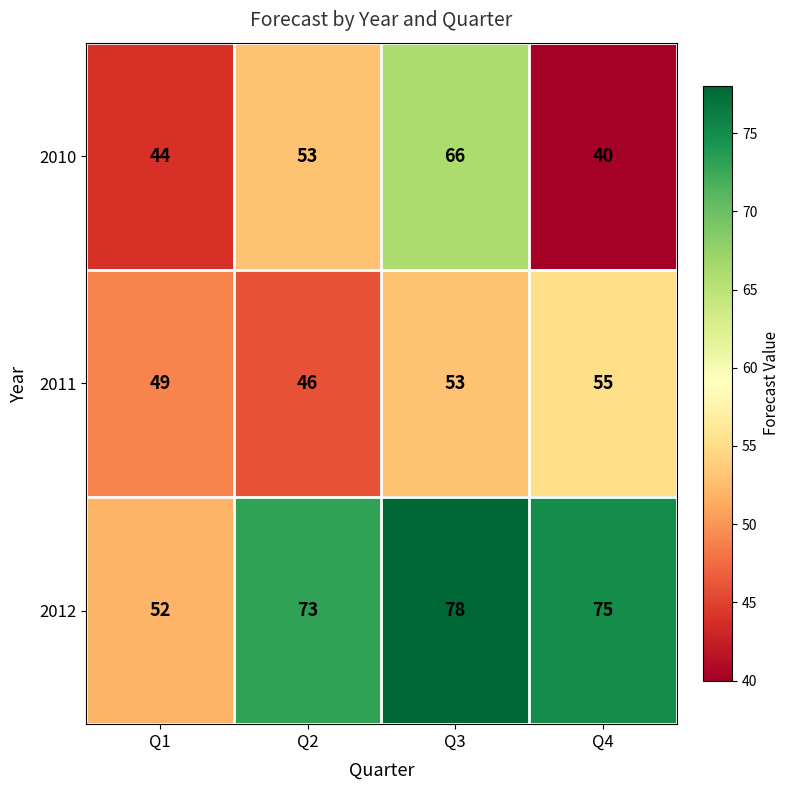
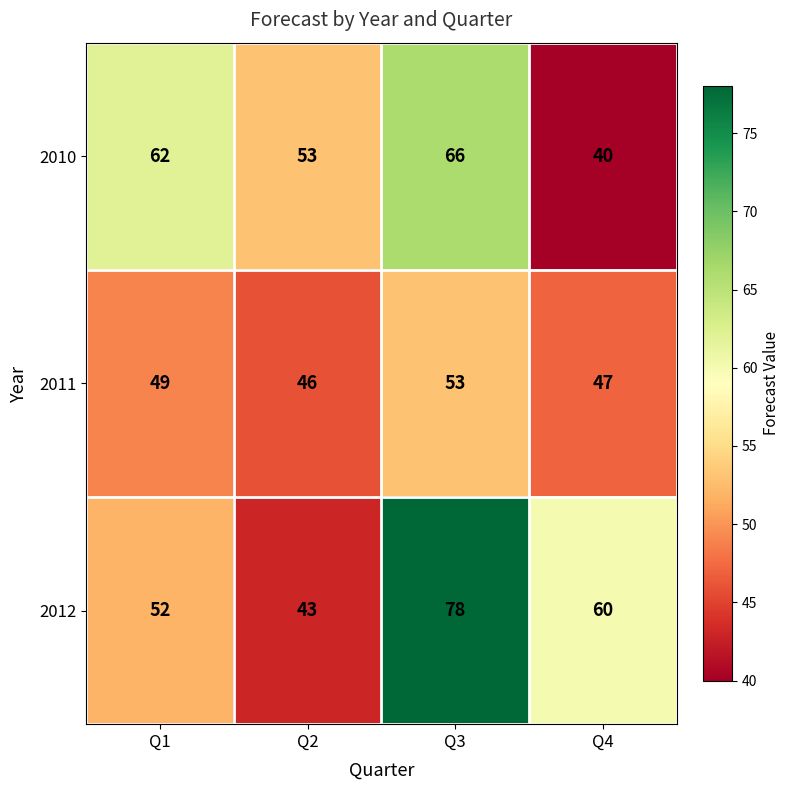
  {
    "2010": {
-     "Q1": 44,
+     "Q1": 62,
      "Q2": 53,
      "Q3": 66,
      "Q4": 40
    },
    "2011": {
      "Q1": 49,
      "Q2": 46,
      "Q3": 53,
-     "Q4": 55
+     "Q4": 47
    },
    "2012": {
      "Q1": 52,
-     "Q2": 73,
+     "Q2": 43,
      "Q3": 78,
-     "Q4": 75
+     "Q4": 60
    }
  }
